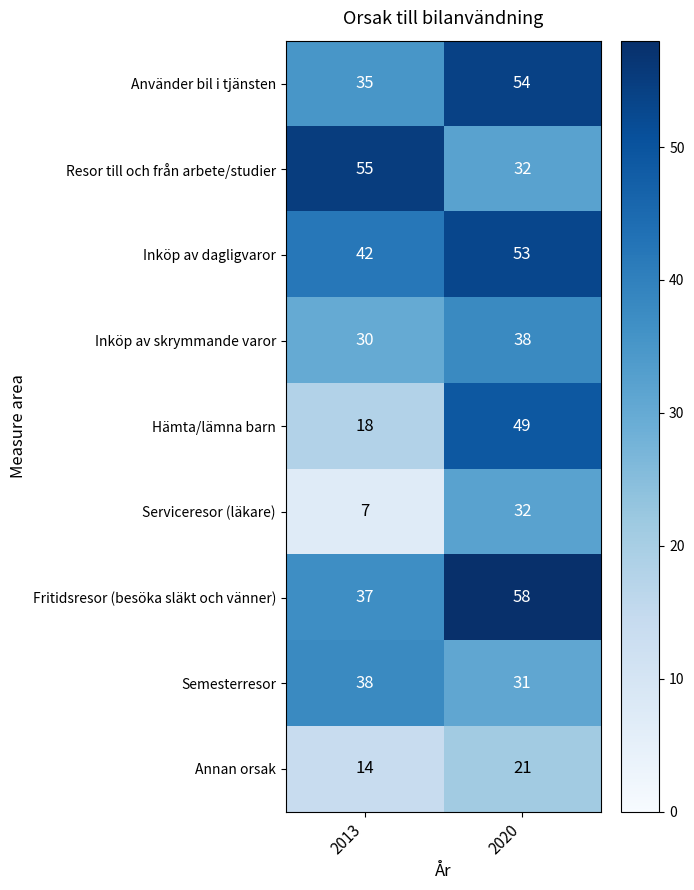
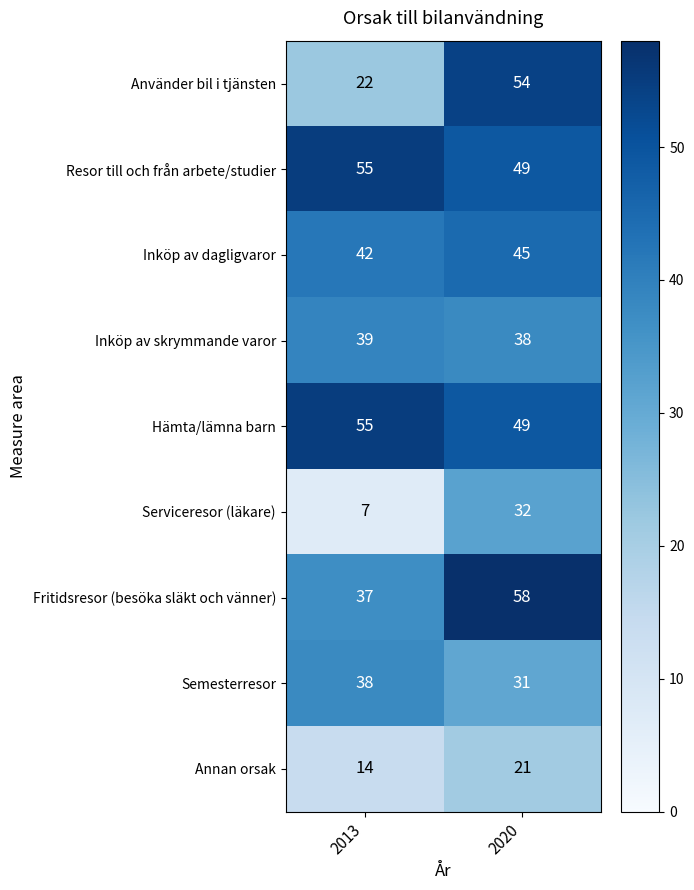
  {
    "Använder bil i tjänsten": {
-     "2013": 35,
+     "2013": 22,
      "2020": 54
    },
    "Resor till och från arbete/studier": {
      "2013": 55,
-     "2020": 32
+     "2020": 49
    },
    "Inköp av dagligvaror": {
      "2013": 42,
-     "2020": 53
+     "2020": 45
    },
    "Inköp av skrymmande varor": {
-     "2013": 30,
+     "2013": 39,
      "2020": 38
    },
    "Hämta/lämna barn": {
-     "2013": 18,
+     "2013": 55,
      "2020": 49
    },
    "Serviceresor (läkare)": {
      "2013": 7,
      "2020": 32
    },
    "Fritidsresor (besöka släkt och vänner)": {
      "2013": 37,
      "2020": 58
    },
    "Semesterresor": {
      "2013": 38,
      "2020": 31
    },
    "Annan orsak": {
      "2013": 14,
      "2020": 21
    }
  }
